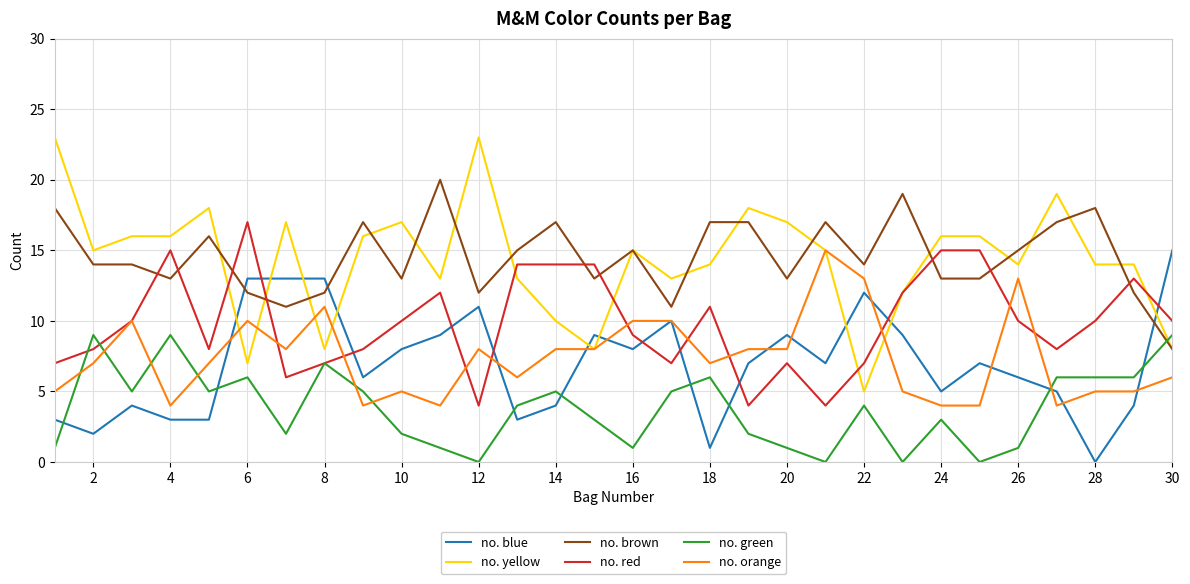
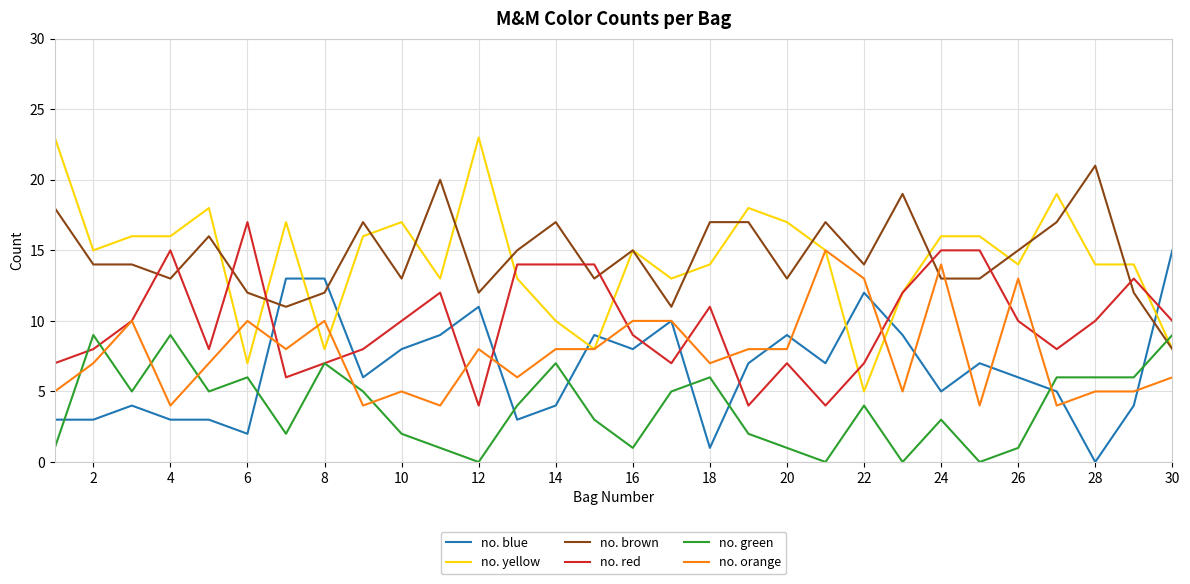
  {
    "no. blue": {
-     "2": 2,
+     "2": 3,
      "4": 3,
-     "6": 13,
+     "6": 2,
      "8": 13,
      "10": 8,
      "12": 11,
      "14": 4,
      "16": 8,
      "18": 1,
      "20": 9,
      "22": 12,
      "24": 5,
      "26": 6,
      "28": 0,
      "30": 15
    },
    "no. yellow": {
      "2": 15,
      "4": 16,
      "6": 7,
      "8": 8,
      "10": 17,
      "12": 23,
      "14": 10,
      "18": 14,
      "20": 17,
      "22": 5,
      "24": 16,
      "26": 14,
      "28": 14
    },
    "no. brown": {
      "2": 14,
      "4": 13,
      "6": 12,
      "8": 12,
      "10": 13,
      "12": 12,
      "14": 17,
      "18": 17,
      "20": 13,
      "22": 14,
      "24": 13,
      "26": 15,
-     "28": 18
+     "28": 21
    },
    "no. red": {
      "2": 8,
      "4": 15,
      "6": 17,
      "10": 10,
      "12": 4,
      "14": 14,
      "16": 9,
      "18": 11,
      "20": 7,
      "22": 7,
      "24": 15,
      "26": 10,
      "28": 10,
      "30": 10
    },
    "no. green": {
      "2": 9,
      "4": 9,
      "6": 6,
      "10": 2,
      "12": 0,
-     "14": 5,
+     "14": 7,
      "16": 1,
      "18": 6,
      "20": 1,
      "22": 4,
      "24": 3,
      "26": 1,
      "28": 6,
      "30": 9
    },
    "no. orange": {
      "2": 7,
      "4": 4,
      "6": 10,
-     "8": 11,
+     "8": 10,
      "10": 5,
      "12": 8,
      "14": 8,
      "16": 10,
      "18": 7,
      "20": 8,
      "22": 13,
-     "24": 4,
+     "24": 14,
      "26": 13,
      "28": 5,
      "30": 6
    }
  }
